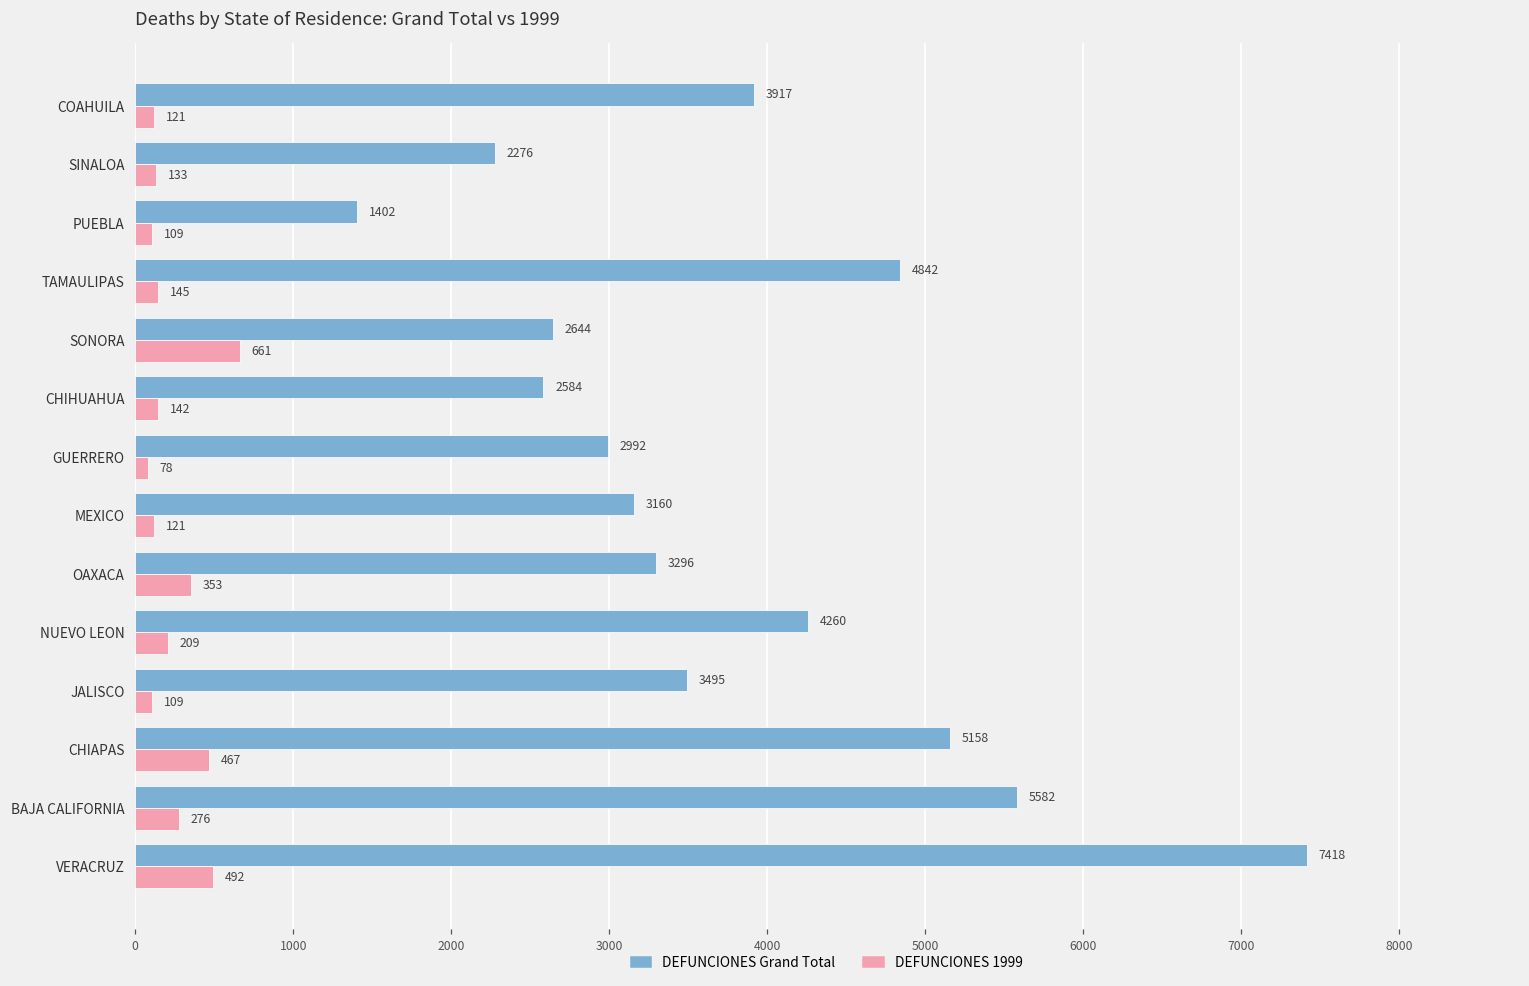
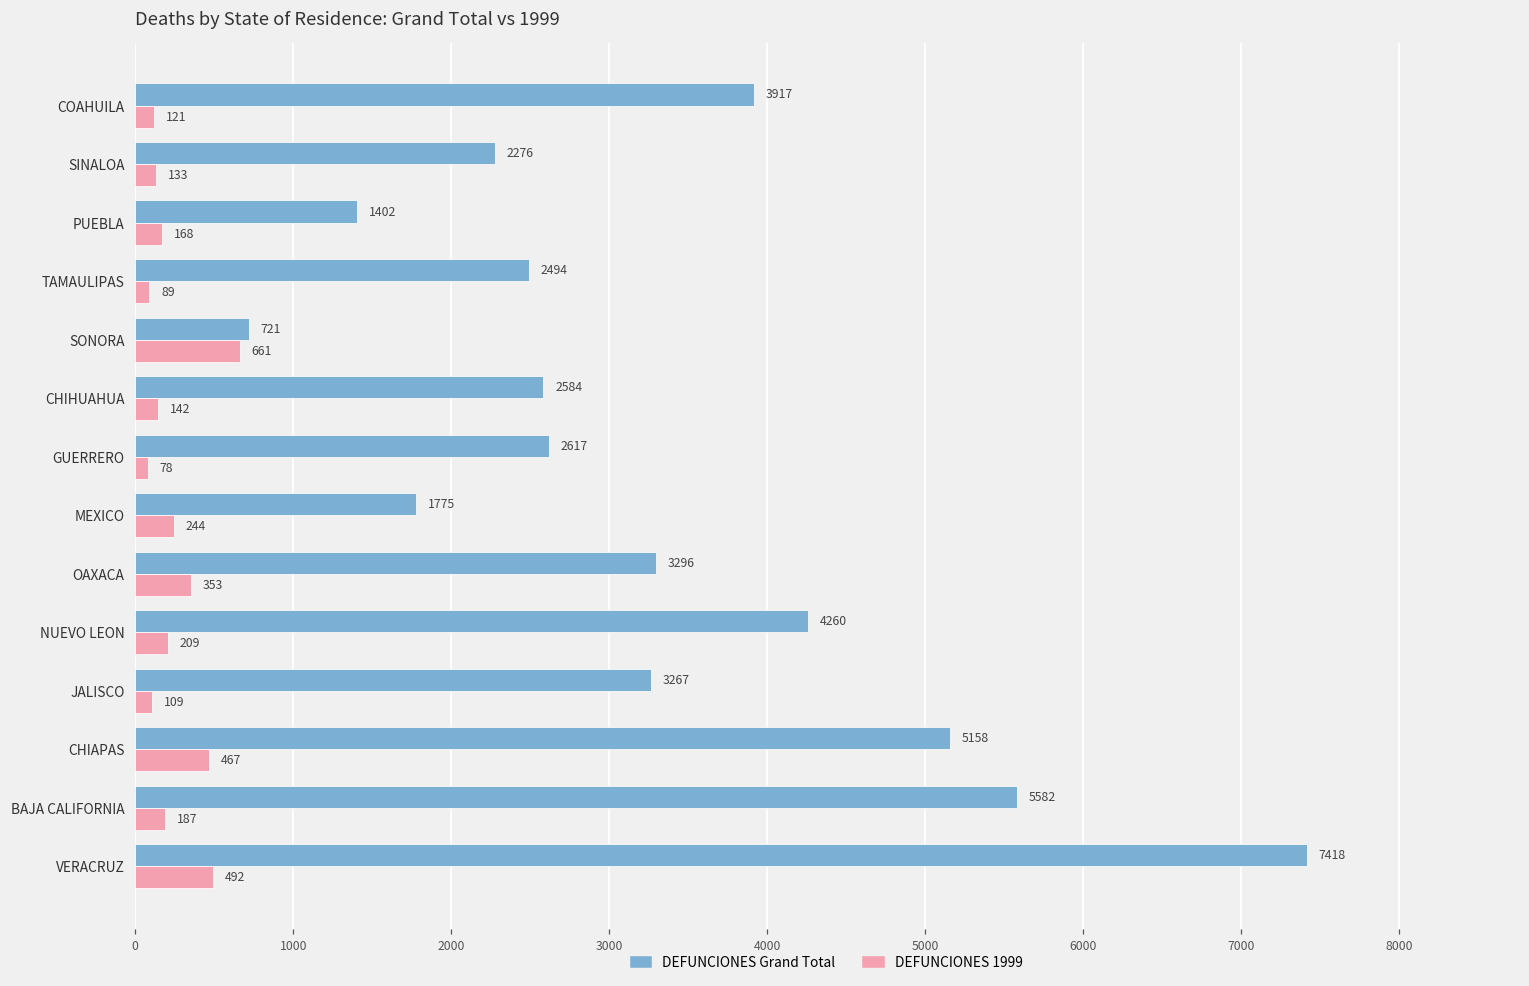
  {
    "DEFUNCIONES Grand Total": {
      "COAHUILA": 3917,
      "SINALOA": 2276,
      "PUEBLA": 1402,
-     "TAMAULIPAS": 4842,
-     "SONORA": 2644,
+     "TAMAULIPAS": 2494,
+     "SONORA": 721,
      "CHIHUAHUA": 2584,
-     "GUERRERO": 2992,
-     "MEXICO": 3160,
+     "GUERRERO": 2617,
+     "MEXICO": 1775,
      "OAXACA": 3296,
      "NUEVO LEON": 4260,
-     "JALISCO": 3495,
+     "JALISCO": 3267,
      "CHIAPAS": 5158,
      "BAJA CALIFORNIA": 5582,
      "VERACRUZ": 7418
    },
    "DEFUNCIONES 1999": {
      "COAHUILA": 121,
      "SINALOA": 133,
-     "PUEBLA": 109,
-     "TAMAULIPAS": 145,
+     "PUEBLA": 168,
+     "TAMAULIPAS": 89,
      "SONORA": 661,
      "CHIHUAHUA": 142,
      "GUERRERO": 78,
-     "MEXICO": 121,
+     "MEXICO": 244,
      "OAXACA": 353,
      "NUEVO LEON": 209,
      "JALISCO": 109,
      "CHIAPAS": 467,
-     "BAJA CALIFORNIA": 276,
+     "BAJA CALIFORNIA": 187,
      "VERACRUZ": 492
    }
  }
